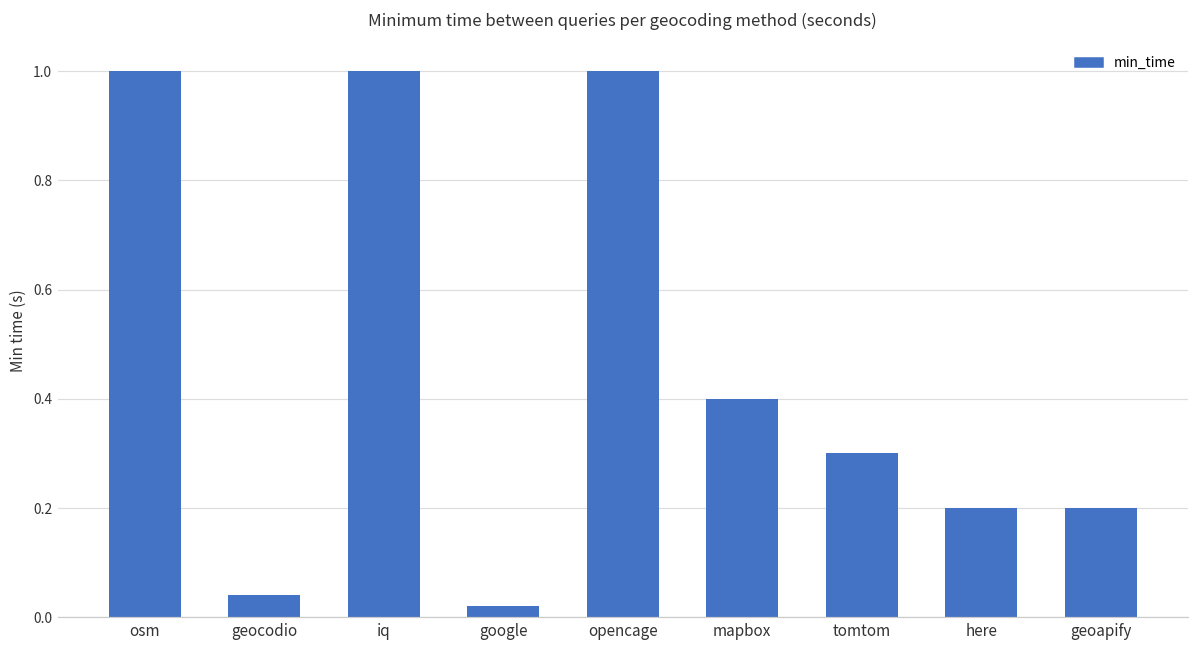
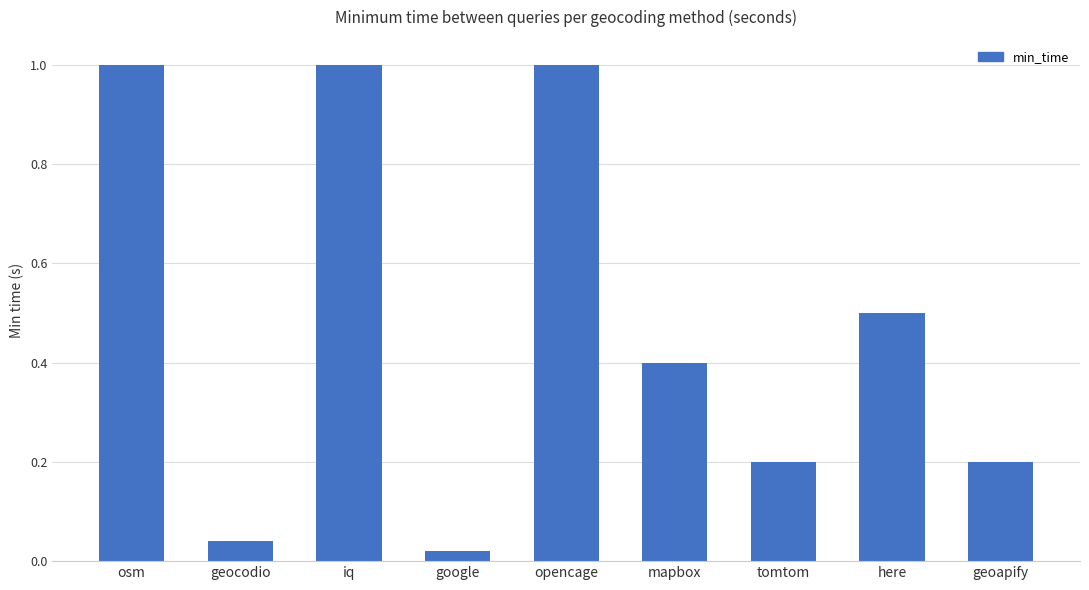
  {
    "osm": 1.0,
    "geocodio": 0.04,
    "iq": 1.0,
    "google": 0.02,
    "opencage": 1.0,
    "mapbox": 0.4,
-   "tomtom": 0.3,
-   "here": 0.2,
+   "tomtom": 0.2,
+   "here": 0.5,
    "geoapify": 0.2
  }
